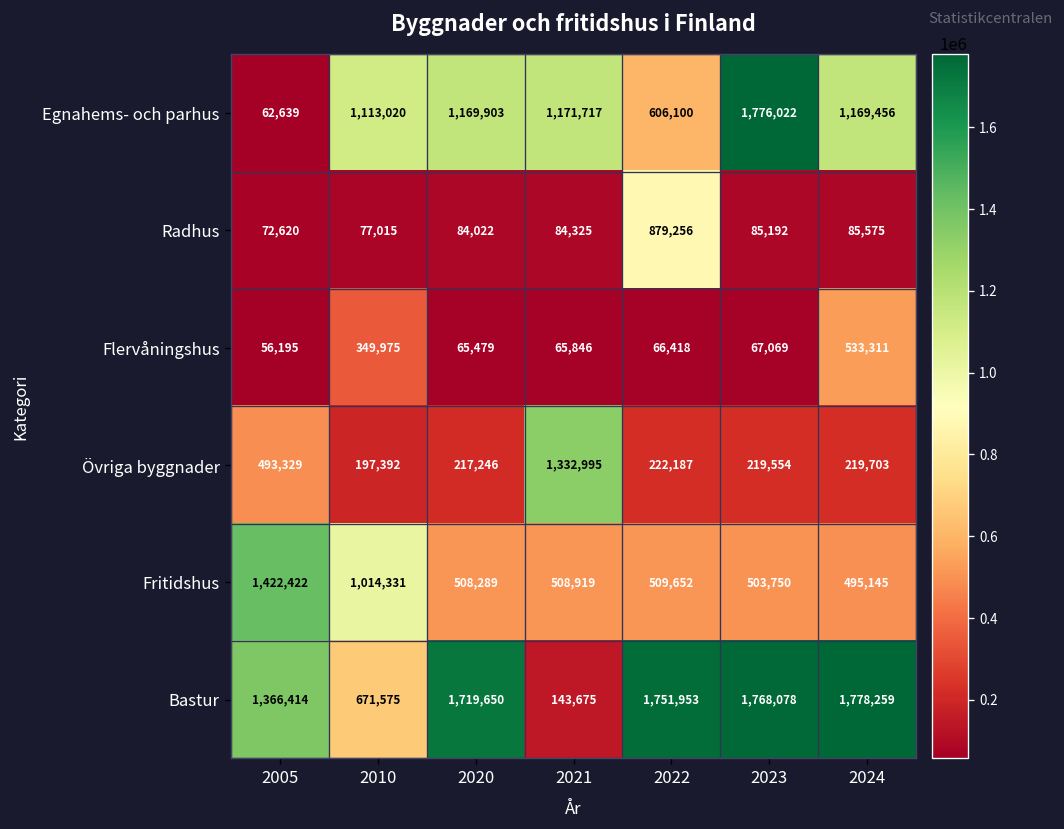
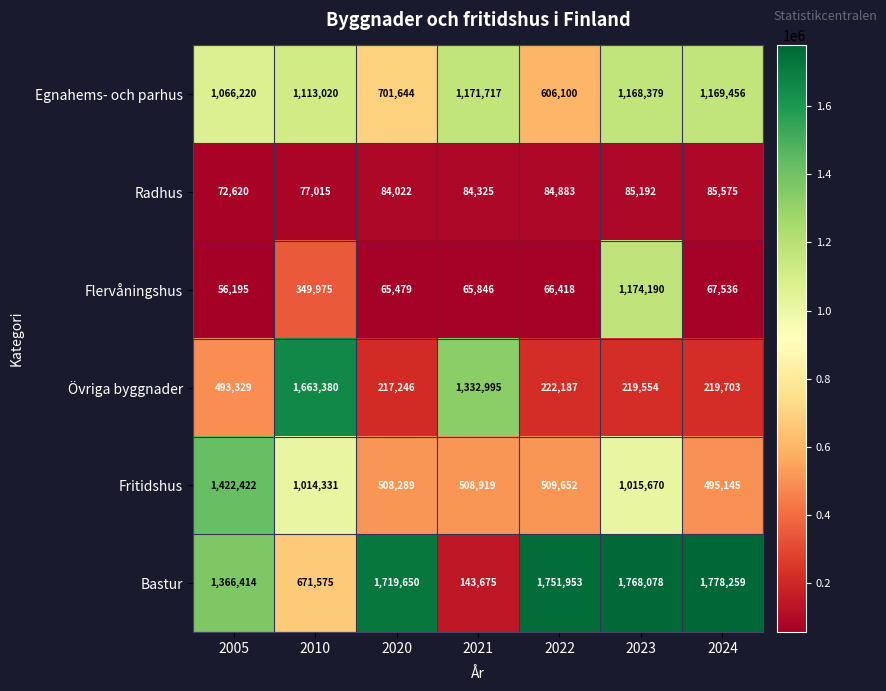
  {
    "Egnahems- och parhus": {
-     "2005": "62,639",
+     "2005": "1,066,220",
      "2010": "1,113,020",
-     "2020": "1,169,903",
+     "2020": "701,644",
      "2021": "1,171,717",
      "2022": "606,100",
-     "2023": "1,776,022",
+     "2023": "1,168,379",
      "2024": "1,169,456"
    },
    "Radhus": {
      "2005": "72,620",
      "2010": "77,015",
      "2020": "84,022",
      "2021": "84,325",
-     "2022": "879,256",
+     "2022": "84,883",
      "2023": "85,192",
      "2024": "85,575"
    },
    "Flervåningshus": {
      "2005": "56,195",
      "2010": "349,975",
      "2020": "65,479",
      "2021": "65,846",
      "2022": "66,418",
-     "2023": "67,069",
-     "2024": "533,311"
+     "2023": "1,174,190",
+     "2024": "67,536"
    },
    "Övriga byggnader": {
      "2005": "493,329",
-     "2010": "197,392",
+     "2010": "1,663,380",
      "2020": "217,246",
      "2021": "1,332,995",
      "2022": "222,187",
      "2023": "219,554",
      "2024": "219,703"
    },
    "Fritidshus": {
      "2005": "1,422,422",
      "2010": "1,014,331",
      "2020": "508,289",
      "2021": "508,919",
      "2022": "509,652",
-     "2023": "503,750",
+     "2023": "1,015,670",
      "2024": "495,145"
    },
    "Bastur": {
      "2005": "1,366,414",
      "2010": "671,575",
      "2020": "1,719,650",
      "2021": "143,675",
      "2022": "1,751,953",
      "2023": "1,768,078",
      "2024": "1,778,259"
    }
  }
